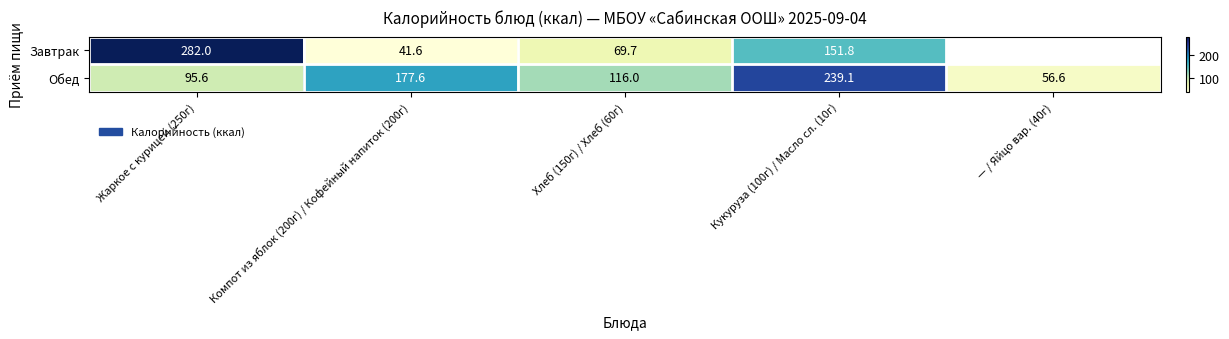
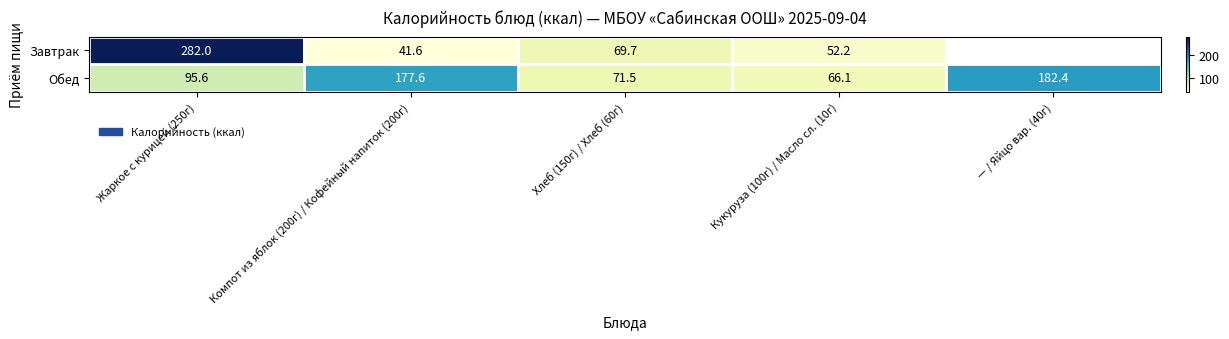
  {
    "Завтрак": {
      "Жаркое с курицей (250г)": 282.0,
      "Компот из яблок (200г) / Кофейный напиток (200г)": 41.6,
      "Хлеб (150г) / Хлеб (60г)": 69.7,
-     "Кукуруза (100г) / Масло сл. (10г)": 151.8
+     "Кукуруза (100г) / Масло сл. (10г)": 52.2
    },
    "Обед": {
      "Жаркое с курицей (250г)": 95.6,
      "Компот из яблок (200г) / Кофейный напиток (200г)": 177.6,
-     "Хлеб (150г) / Хлеб (60г)": 116.0,
-     "Кукуруза (100г) / Масло сл. (10г)": 239.1,
-     "— / Яйцо вар. (40г)": 56.6
+     "Хлеб (150г) / Хлеб (60г)": 71.5,
+     "Кукуруза (100г) / Масло сл. (10г)": 66.1,
+     "— / Яйцо вар. (40г)": 182.4
    }
  }
